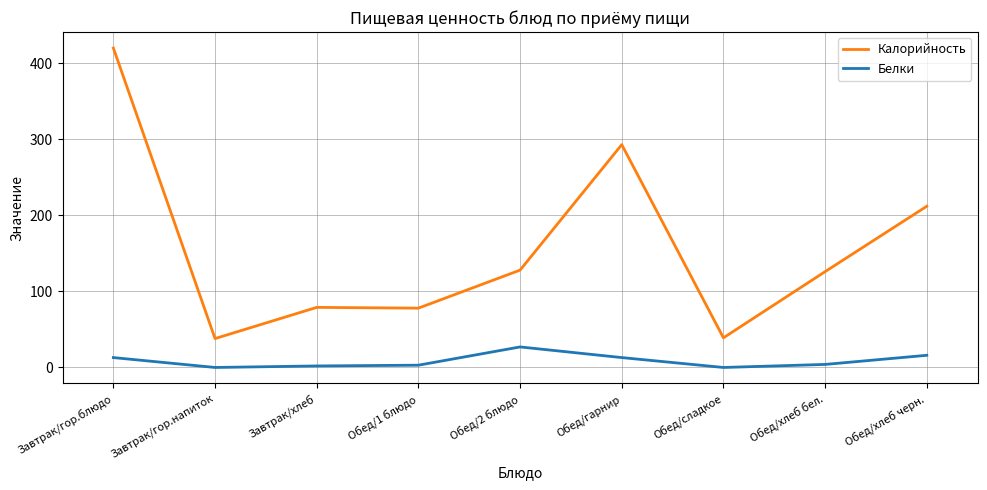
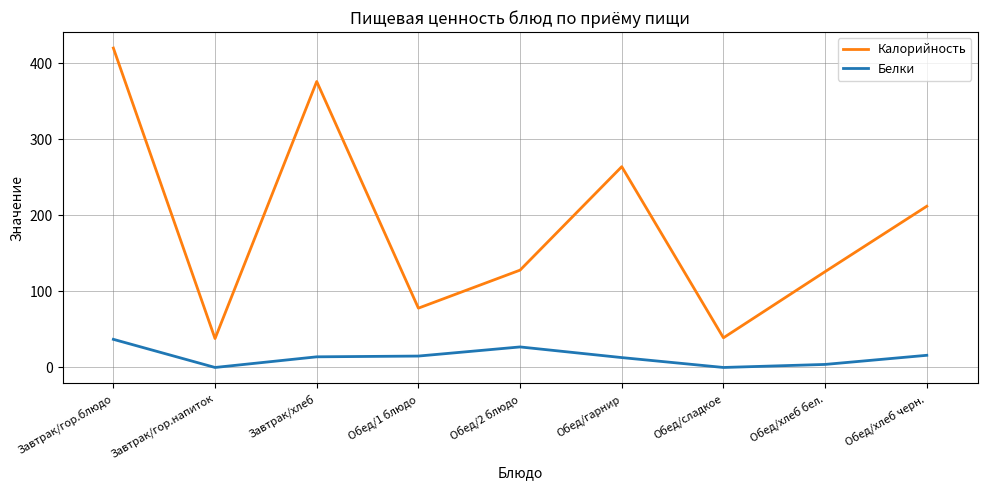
  {
    "Калорийность": {
      "Завтрак/гор.блюдо": 420,
      "Завтрак/гор.напиток": 40,
-     "Завтрак/хлеб": 80,
+     "Завтрак/хлеб": 380,
      "Обед/1 блюдо": 80,
      "Обед/2 блюдо": 130,
-     "Обед/гарнир": 290,
+     "Обед/гарнир": 260,
      "Обед/сладкое": 40,
      "Обед/хлеб бел.": 130,
      "Обед/хлеб черн.": 210
    },
    "Белки": {
-     "Завтрак/гор.блюдо": 10,
+     "Завтрак/гор.блюдо": 40,
      "Завтрак/гор.напиток": 0,
-     "Завтрак/хлеб": 0,
-     "Обед/1 блюдо": 0,
+     "Завтрак/хлеб": 10,
+     "Обед/1 блюдо": 20,
      "Обед/2 блюдо": 30,
      "Обед/гарнир": 10,
      "Обед/сладкое": 0,
      "Обед/хлеб бел.": 0,
      "Обед/хлеб черн.": 20
    }
  }
